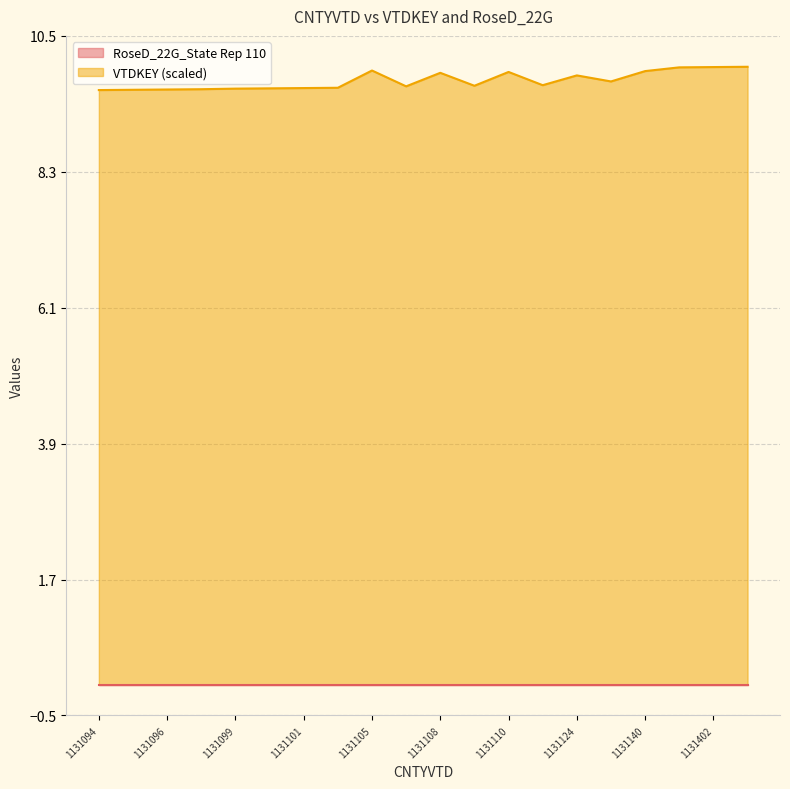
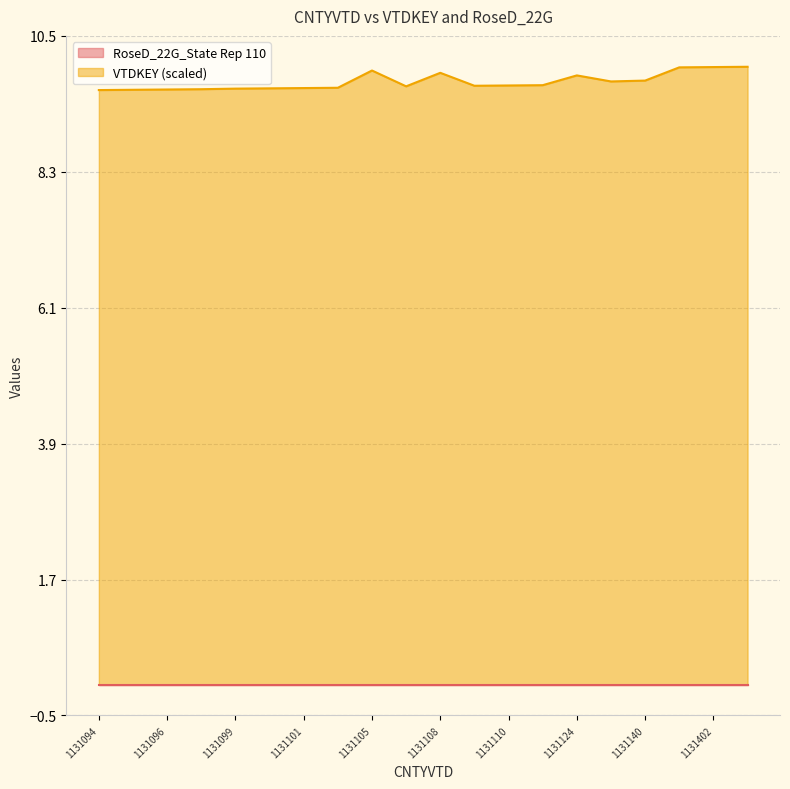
  {
    "RoseD_22G_State Rep 110": {
      "1131094": 0.0,
      "1131096": 0.0,
      "1131099": 0.0,
      "1131101": 0.0,
      "1131105": 0.0,
      "1131108": 0.0,
      "1131110": 0.0,
      "1131124": 0.0,
      "1131140": 0.0,
      "1131402": 0.0
    },
    "VTDKEY (scaled)": {
      "1131094": 9.6,
      "1131096": 9.6,
      "1131099": 9.6,
      "1131101": 9.7,
      "1131105": 9.9,
      "1131108": 9.9,
-     "1131110": 9.9,
+     "1131110": 9.7,
      "1131124": 9.9,
-     "1131140": 9.9,
+     "1131140": 9.8,
      "1131402": 10.0
    }
  }
